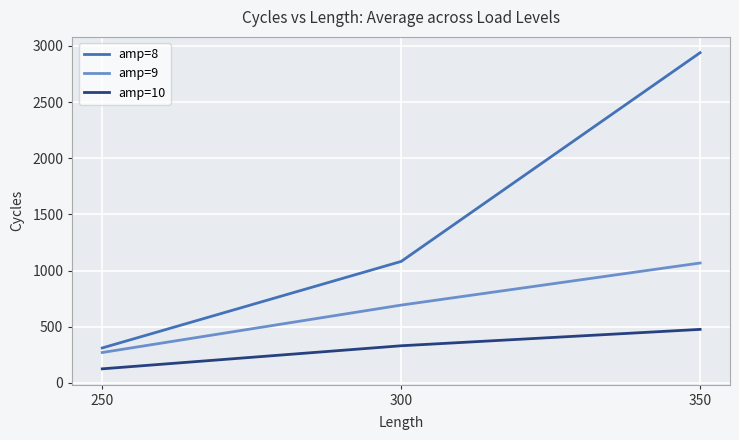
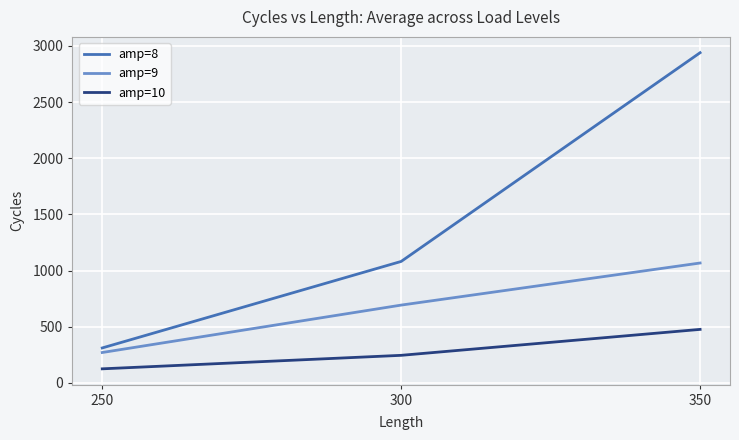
  {
    "amp=10": {
      "250": 130,
-     "300": 330,
+     "300": 250,
      "350": 480
    }
  }
